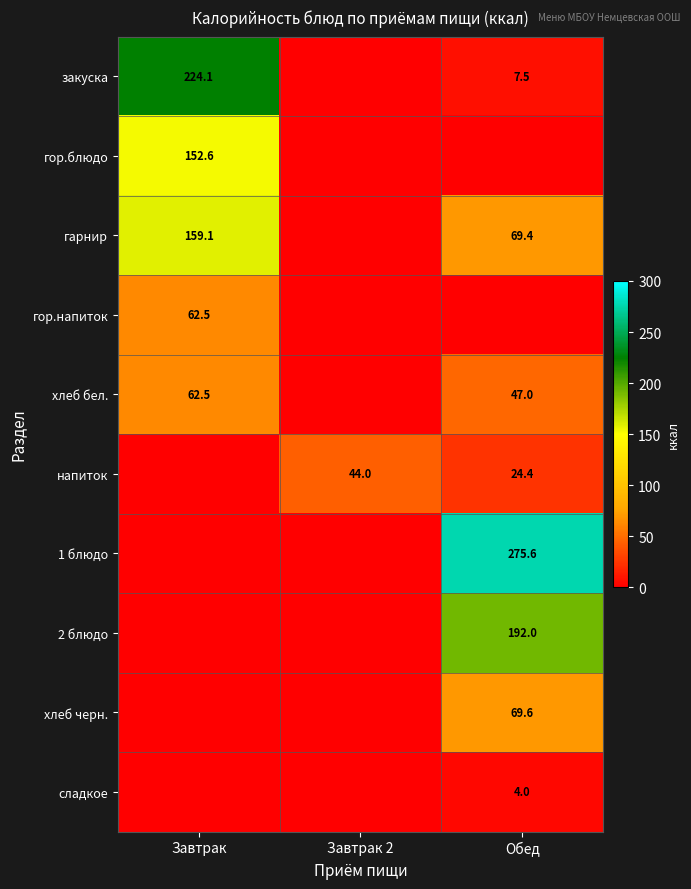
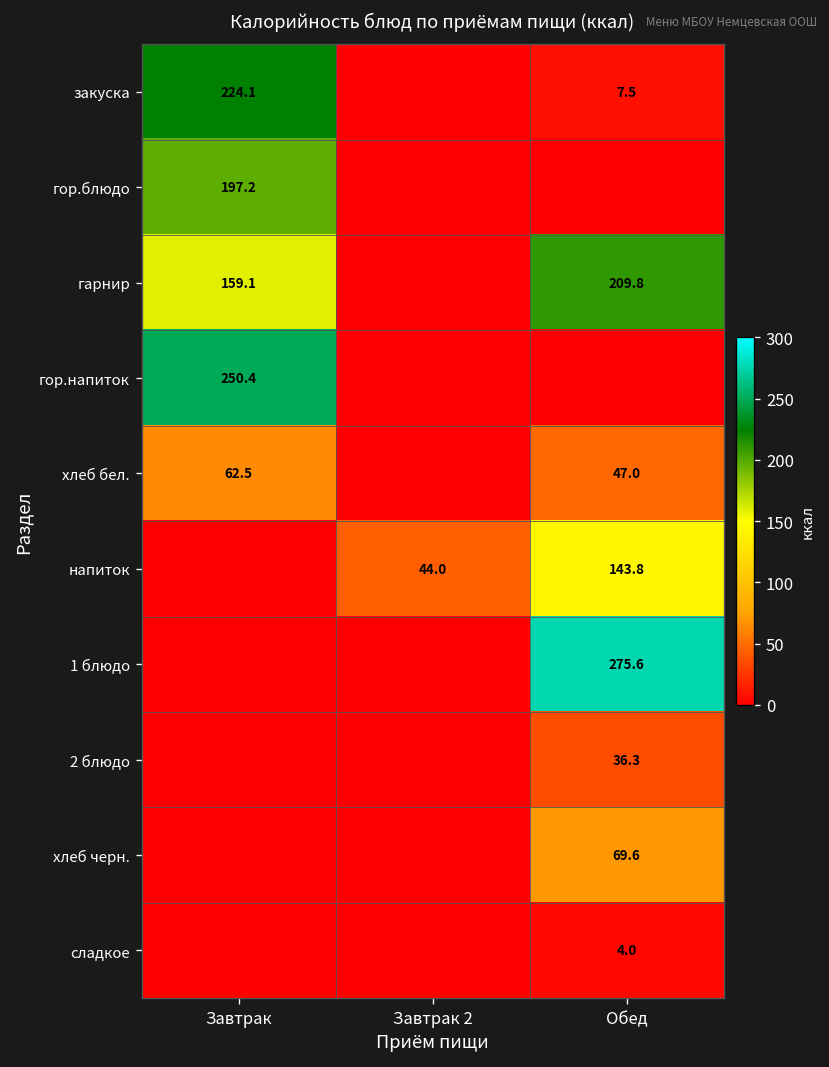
  {
    "закуска": {
      "Завтрак": 224.1,
      "Обед": 7.5
    },
    "гор.блюдо": {
-     "Завтрак": 152.6
+     "Завтрак": 197.2
    },
    "гарнир": {
      "Завтрак": 159.1,
-     "Обед": 69.4
+     "Обед": 209.8
    },
    "гор.напиток": {
-     "Завтрак": 62.5
+     "Завтрак": 250.4
    },
    "хлеб бел.": {
      "Завтрак": 62.5,
      "Обед": 47.0
    },
    "напиток": {
      "Завтрак 2": 44.0,
-     "Обед": 24.4
+     "Обед": 143.8
    },
    "1 блюдо": {
      "Обед": 275.6
    },
    "2 блюдо": {
-     "Обед": 192.0
+     "Обед": 36.3
    },
    "хлеб черн.": {
      "Обед": 69.6
    },
    "сладкое": {
      "Обед": 4.0
    }
  }
